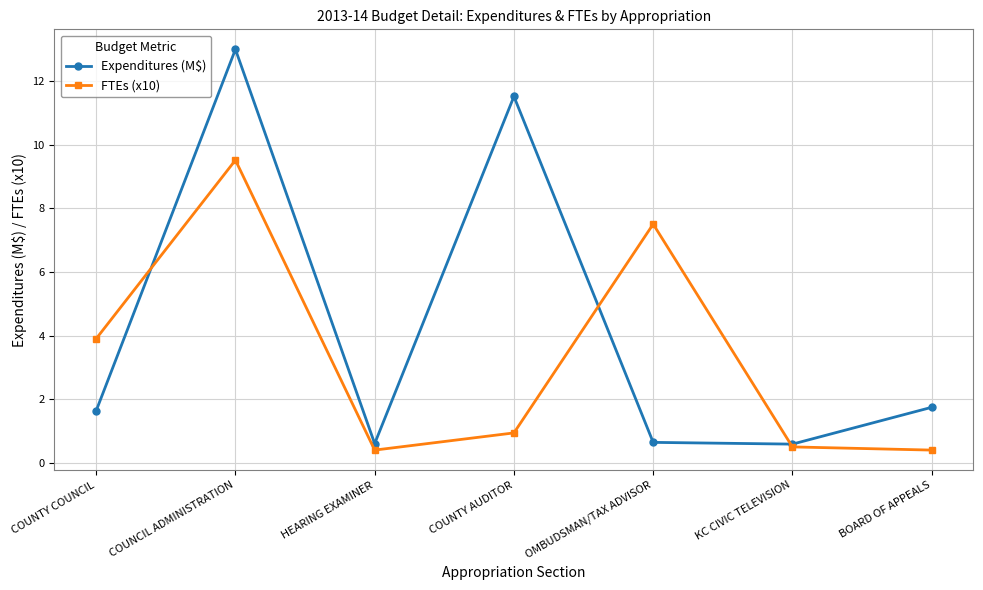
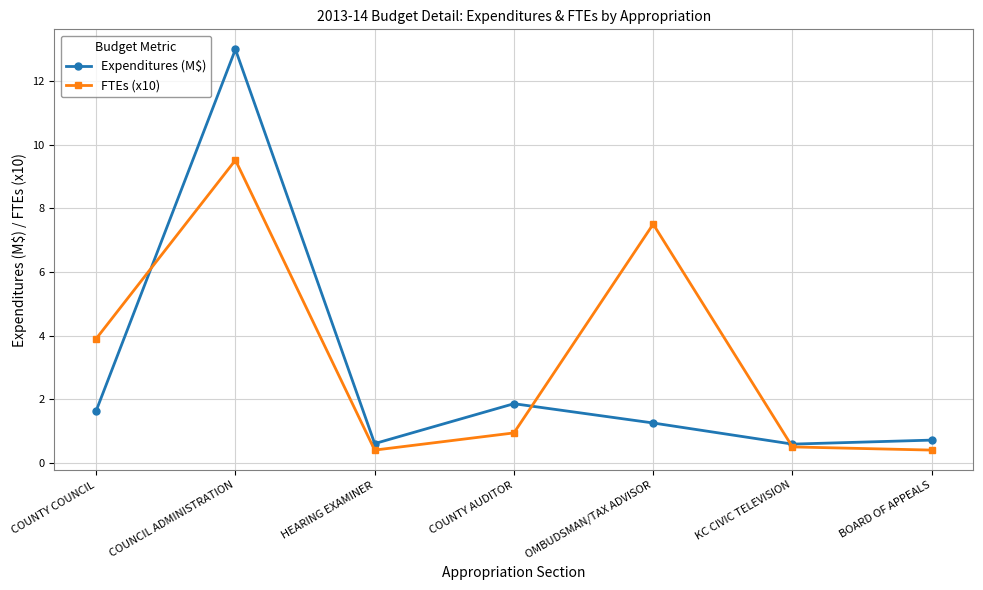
  {
    "Expenditures (M$)": {
      "COUNTY COUNCIL": 1.6,
      "COUNCIL ADMINISTRATION": 13.0,
      "HEARING EXAMINER": 0.6,
-     "COUNTY AUDITOR": 11.5,
-     "OMBUDSMAN/TAX ADVISOR": 0.6,
+     "COUNTY AUDITOR": 1.9,
+     "OMBUDSMAN/TAX ADVISOR": 1.3,
      "KC CIVIC TELEVISION": 0.6,
-     "BOARD OF APPEALS": 1.7
+     "BOARD OF APPEALS": 0.7
    },
    "FTEs (x10)": {
      "COUNTY COUNCIL": 3.9,
      "COUNCIL ADMINISTRATION": 9.5,
      "HEARING EXAMINER": 0.4,
      "COUNTY AUDITOR": 0.9,
      "OMBUDSMAN/TAX ADVISOR": 7.5,
      "KC CIVIC TELEVISION": 0.5,
      "BOARD OF APPEALS": 0.4
    }
  }
